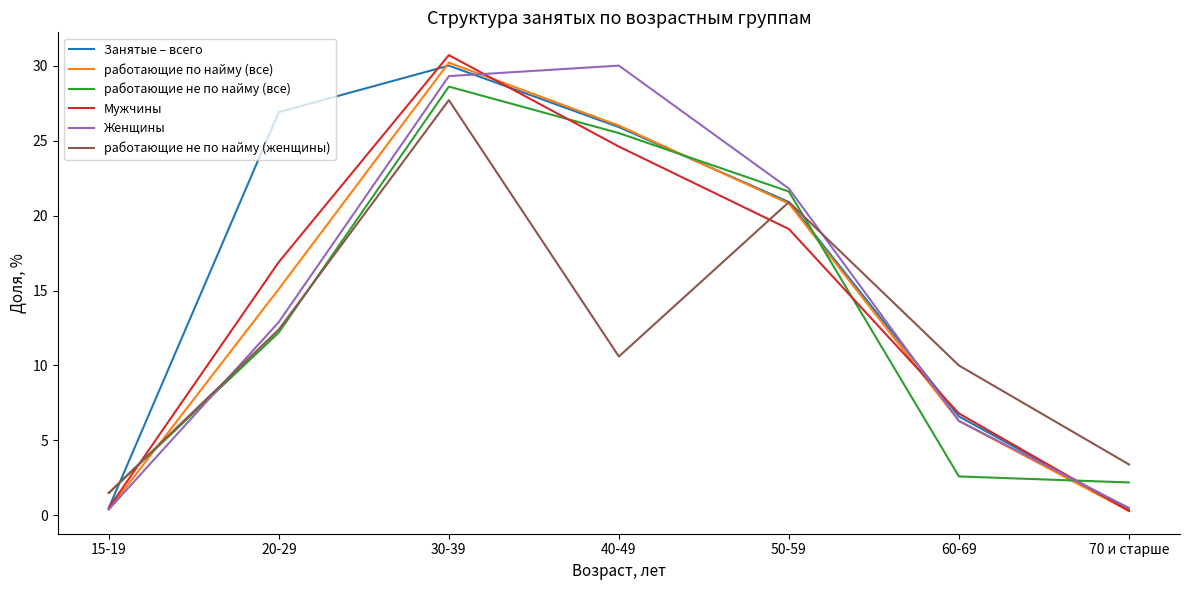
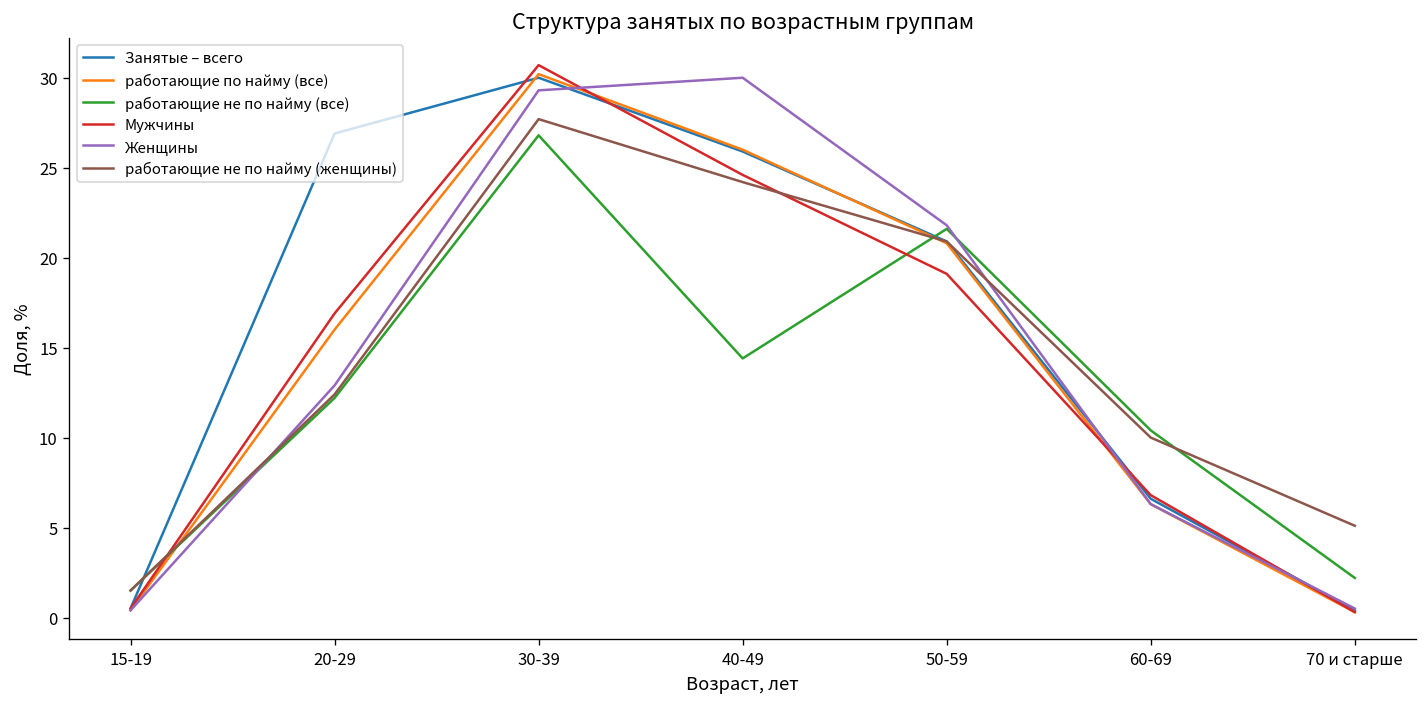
  {
    "Занятые – всего": {
      "30-39": 30.0,
      "60-69": 6.6
    },
    "работающие по найму (все)": {
-     "20-29": 15.1,
+     "20-29": 16.0,
      "30-39": 30.2
    },
    "работающие не по найму (все)": {
      "20-29": 12.2,
-     "30-39": 28.6,
-     "40-49": 25.5,
+     "30-39": 26.8,
+     "40-49": 14.4,
      "50-59": 21.6,
-     "60-69": 2.6,
+     "60-69": 10.4,
      "70 и старше": 2.2
    },
    "Мужчины": {
      "20-29": 16.9,
      "30-39": 30.7,
      "40-49": 24.6,
      "50-59": 19.1,
      "60-69": 6.8
    },
    "Женщины": {
      "20-29": 12.9,
      "30-39": 29.3,
      "40-49": 30.0,
      "50-59": 21.8
    },
    "работающие не по найму (женщины)": {
      "20-29": 12.4,
      "30-39": 27.7,
-     "40-49": 10.6,
+     "40-49": 24.2,
      "60-69": 10.0,
-     "70 и старше": 3.4
+     "70 и старше": 5.1
    }
  }
